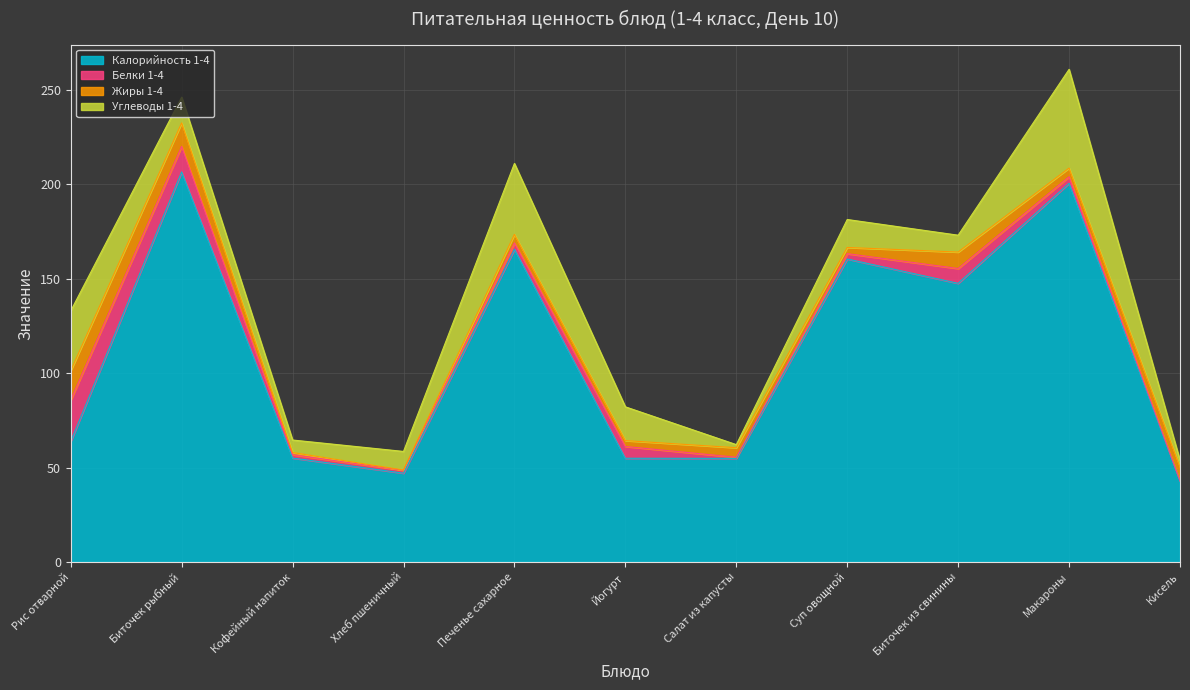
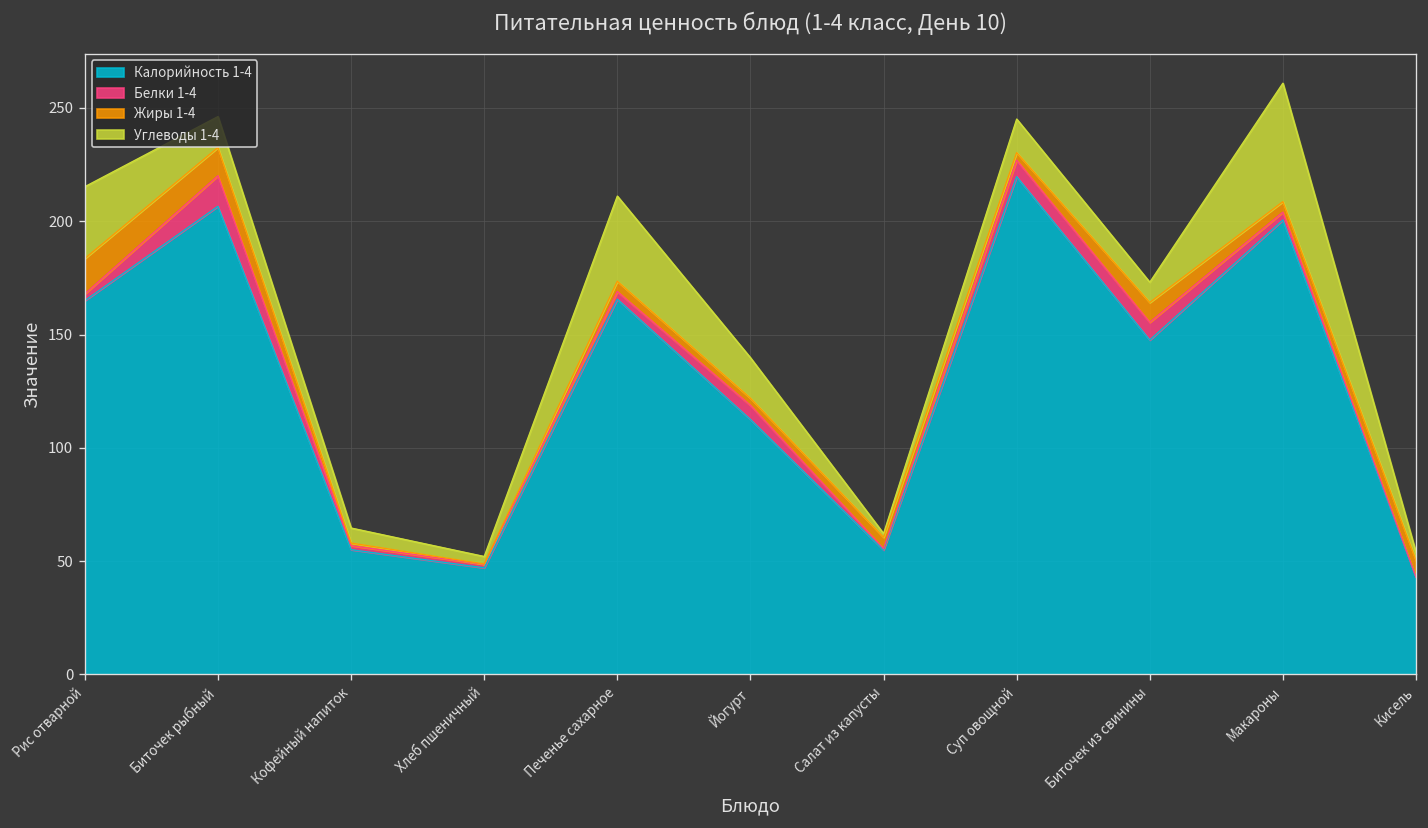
  {
    "Калорийность 1-4": {
-     "Рис отварной": 64,
+     "Рис отварной": 165,
      "Биточек рыбный": 207,
      "Кофейный напиток": 55,
      "Хлеб пшеничный": 47,
      "Печенье сахарное": 166,
-     "Йогурт": 55,
-     "Суп овощной": 160,
+     "Йогурт": 113,
+     "Суп овощной": 220,
      "Биточек из свинины": 148,
      "Макароны": 201
    },
    "Белки 1-4": {
-     "Рис отварной": 22,
+     "Рис отварной": 3,
      "Биточек рыбный": 13,
      "Печенье сахарное": 3,
      "Йогурт": 6,
-     "Суп овощной": 3,
+     "Суп овощной": 7,
      "Биточек из свинины": 8,
      "Макароны": 3
    },
    "Жиры 1-4": {
      "Рис отварной": 16,
      "Биточек рыбный": 12,
      "Печенье сахарное": 5,
      "Йогурт": 3,
      "Салат из капусты": 5,
      "Суп овощной": 3,
      "Биточек из свинины": 9,
      "Макароны": 5,
      "Кисель": 7
    },
    "Углеводы 1-4": {
      "Рис отварной": 32,
      "Кофейный напиток": 7,
-     "Хлеб пшеничный": 10,
+     "Хлеб пшеничный": 3,
      "Печенье сахарное": 38,
      "Йогурт": 18,
      "Салат из капусты": 2,
      "Суп овощной": 15,
      "Биточек из свинины": 9,
      "Макароны": 52,
      "Кисель": 4
    }
  }
